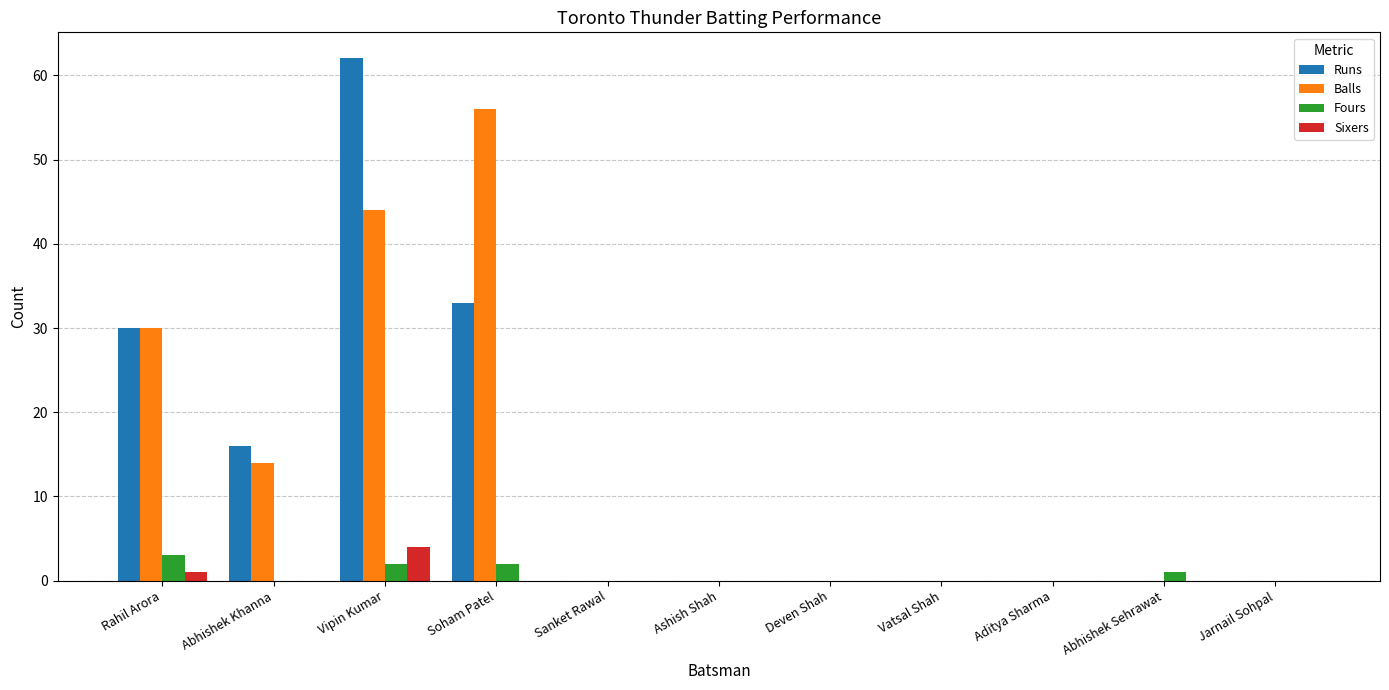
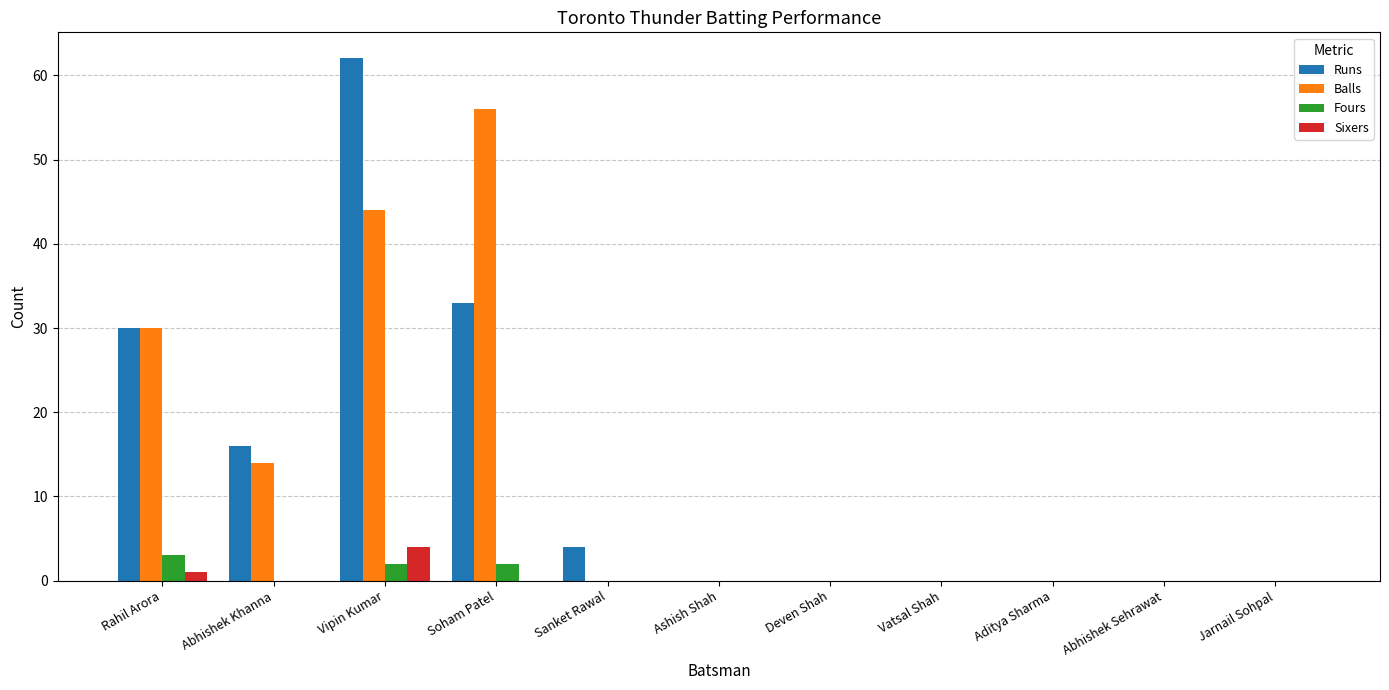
  {
    "Runs": {
      "Rahil Arora": 30,
      "Abhishek Khanna": 16,
      "Vipin Kumar": 62,
      "Soham Patel": 33,
-     "Sanket Rawal": 0,
+     "Sanket Rawal": 4,
      "Ashish Shah": 0,
      "Deven Shah": 0,
      "Vatsal Shah": 0,
      "Aditya Sharma": 0,
      "Abhishek Sehrawat": 0,
      "Jarnail Sohpal": 0
    },
    "Balls": {
      "Rahil Arora": 30,
      "Abhishek Khanna": 14,
      "Vipin Kumar": 44,
      "Soham Patel": 56,
      "Sanket Rawal": 0,
      "Ashish Shah": 0,
      "Deven Shah": 0,
      "Vatsal Shah": 0,
      "Aditya Sharma": 0,
      "Abhishek Sehrawat": 0,
      "Jarnail Sohpal": 0
    },
    "Fours": {
      "Rahil Arora": 3,
      "Abhishek Khanna": 0,
      "Vipin Kumar": 2,
      "Soham Patel": 2,
      "Sanket Rawal": 0,
      "Ashish Shah": 0,
      "Deven Shah": 0,
      "Vatsal Shah": 0,
      "Aditya Sharma": 0,
-     "Abhishek Sehrawat": 1,
+     "Abhishek Sehrawat": 0,
      "Jarnail Sohpal": 0
    },
    "Sixers": {
      "Rahil Arora": 1,
      "Abhishek Khanna": 0,
      "Vipin Kumar": 4,
      "Soham Patel": 0,
      "Sanket Rawal": 0,
      "Ashish Shah": 0,
      "Deven Shah": 0,
      "Vatsal Shah": 0,
      "Aditya Sharma": 0,
      "Abhishek Sehrawat": 0,
      "Jarnail Sohpal": 0
    }
  }
